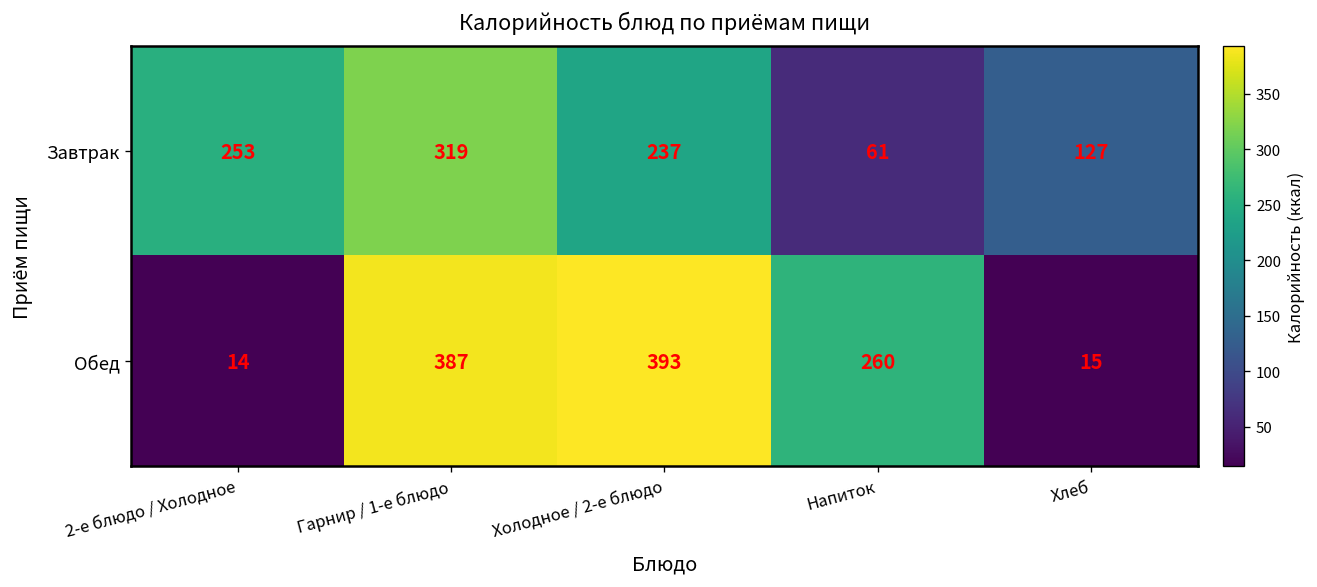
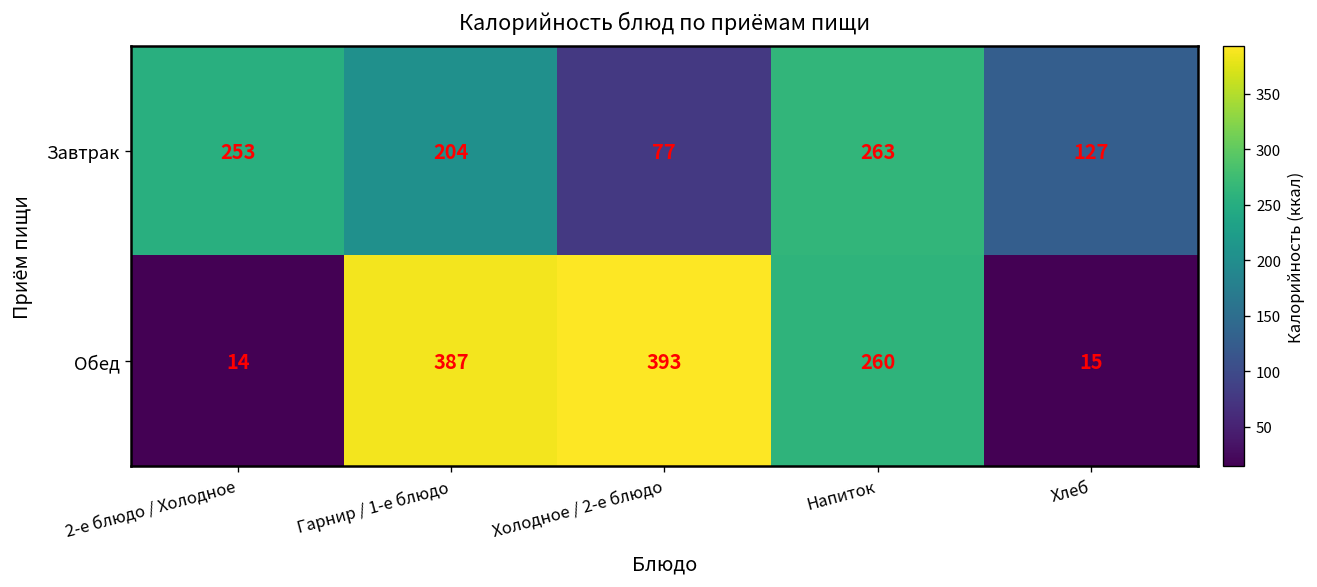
  {
    "Завтрак": {
      "2-е блюдо / Холодное": 253,
-     "Гарнир / 1-е блюдо": 319,
-     "Холодное / 2-е блюдо": 237,
-     "Напиток": 61,
+     "Гарнир / 1-е блюдо": 204,
+     "Холодное / 2-е блюдо": 77,
+     "Напиток": 263,
      "Хлеб": 127
    },
    "Обед": {
      "2-е блюдо / Холодное": 14,
      "Гарнир / 1-е блюдо": 387,
      "Холодное / 2-е блюдо": 393,
      "Напиток": 260,
      "Хлеб": 15
    }
  }
